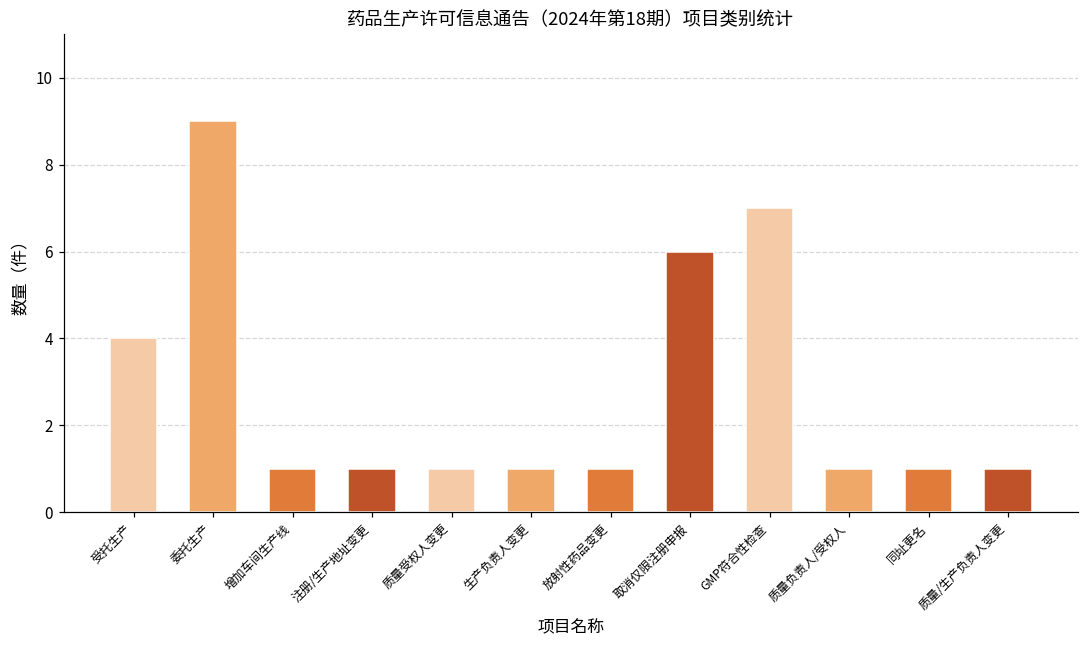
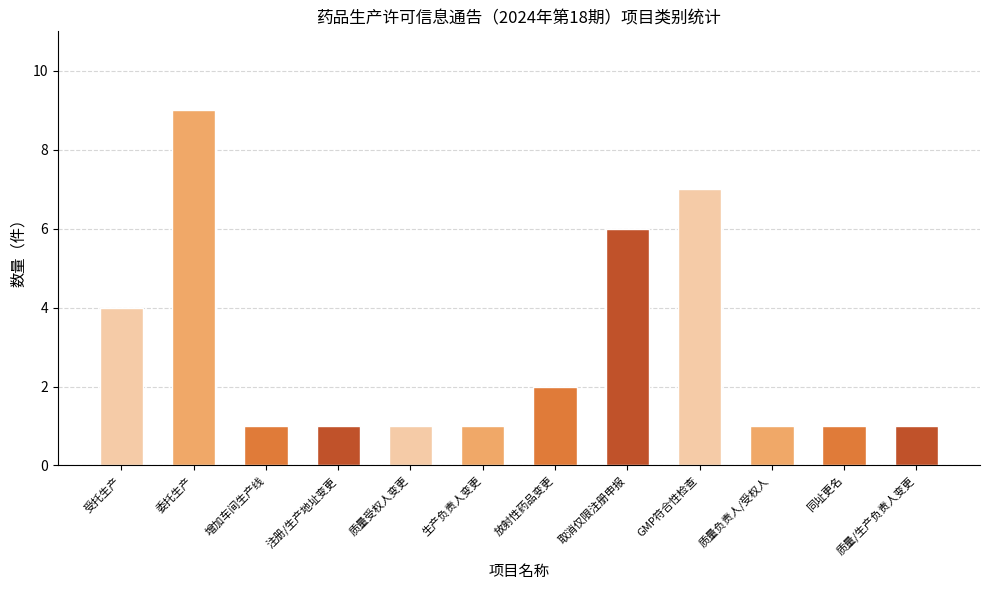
  {
    "受托生产": 4,
    "委托生产": 9,
    "增加车间生产线": 1,
    "注册/生产地址变更": 1,
    "质量受权人变更": 1,
    "生产负责人变更": 1,
-   "放射性药品变更": 1,
+   "放射性药品变更": 2,
    "取消仅限注册申报": 6,
    "GMP符合性检查": 7,
    "质量负责人/受权人": 1,
    "同址更名": 1,
    "质量/生产负责人变更": 1
  }
